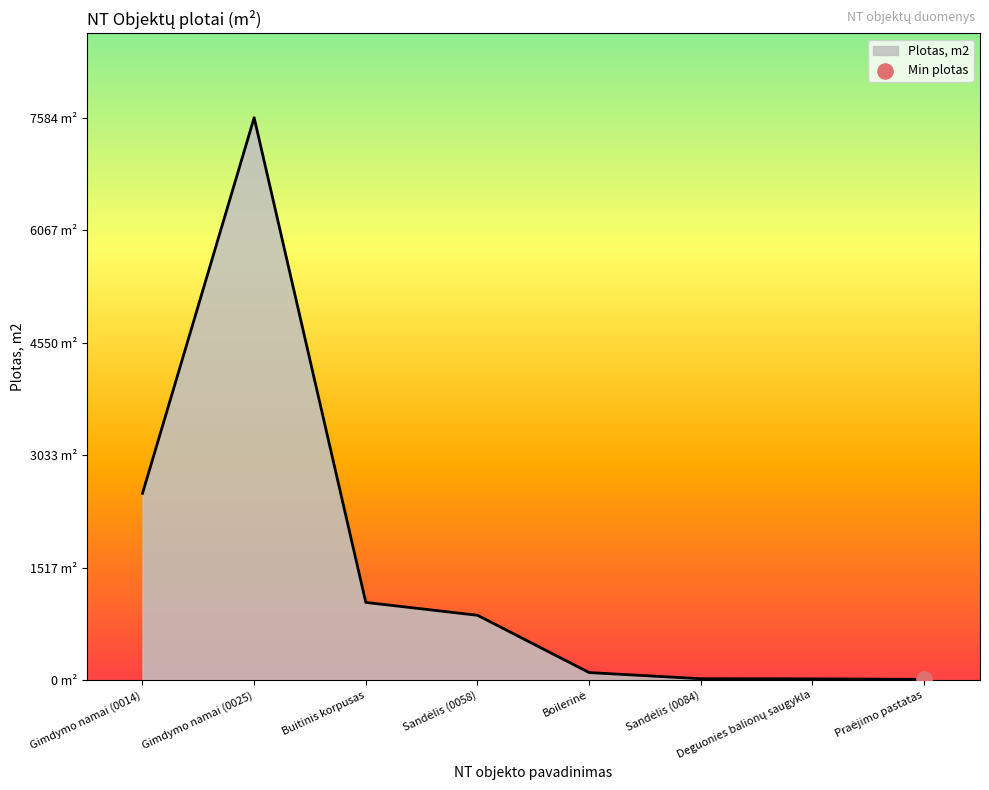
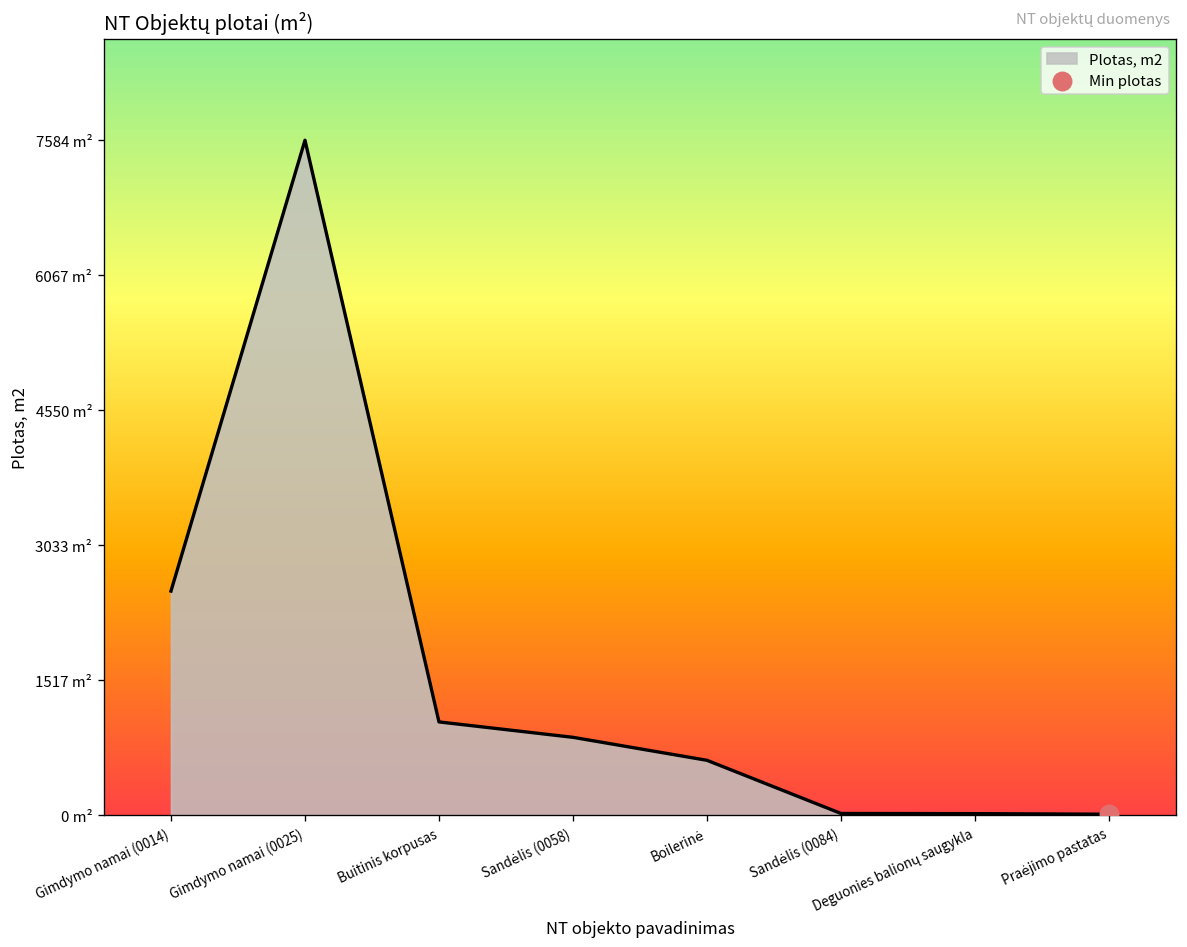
  {
    "Plotas, m2": {
      "Gimdymo namai (0014)": "2500 m²",
      "Gimdymo namai (0025)": "7600 m²",
      "Buitinis korpusas": "1000 m²",
      "Sandėlis (0058)": "900 m²",
-     "Boilerinė": "100 m²",
+     "Boilerinė": "600 m²",
      "Sandėlis (0084)": "0 m²",
      "Deguonies balionų saugykla": "0 m²"
    }
  }
